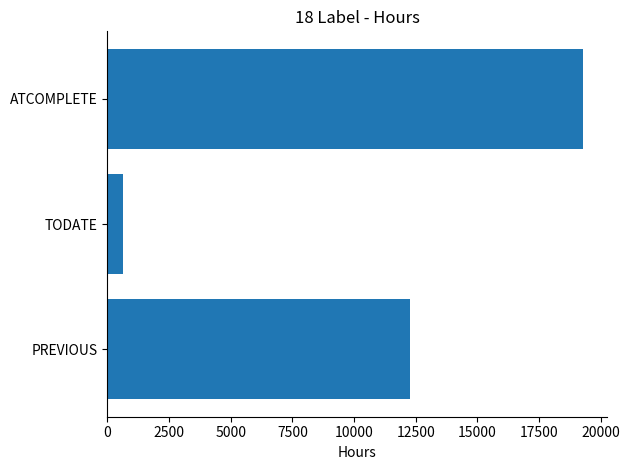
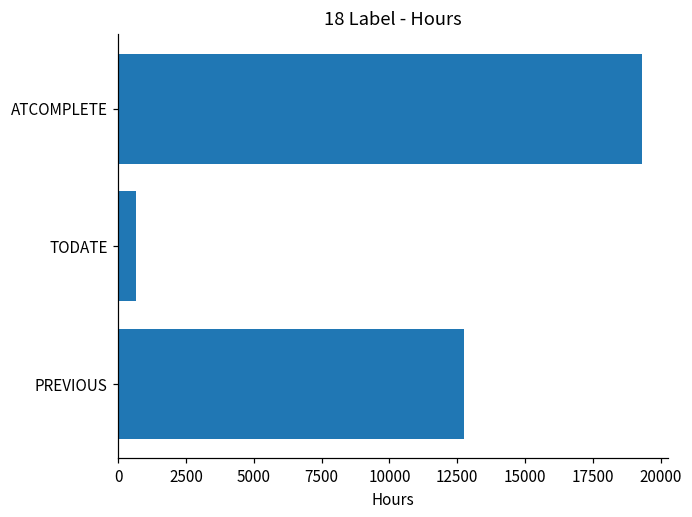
  {
    "ATCOMPLETE": 19300,
    "TODATE": 600,
-   "PREVIOUS": 12300
+   "PREVIOUS": 12700
  }
